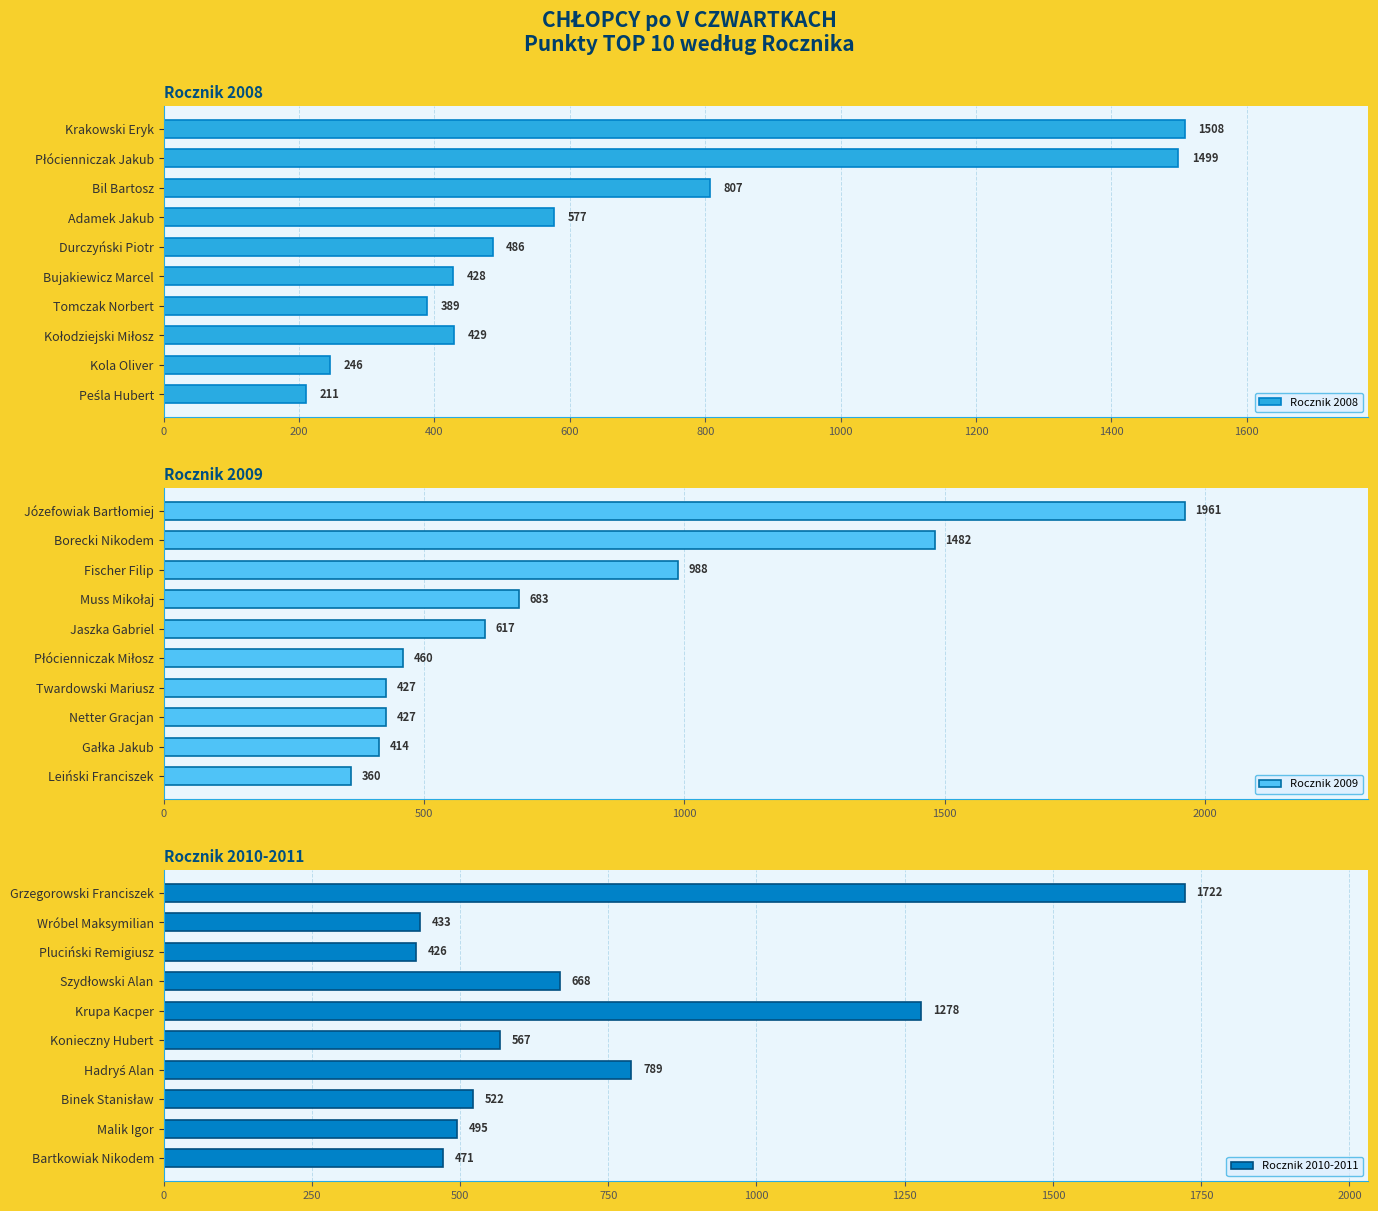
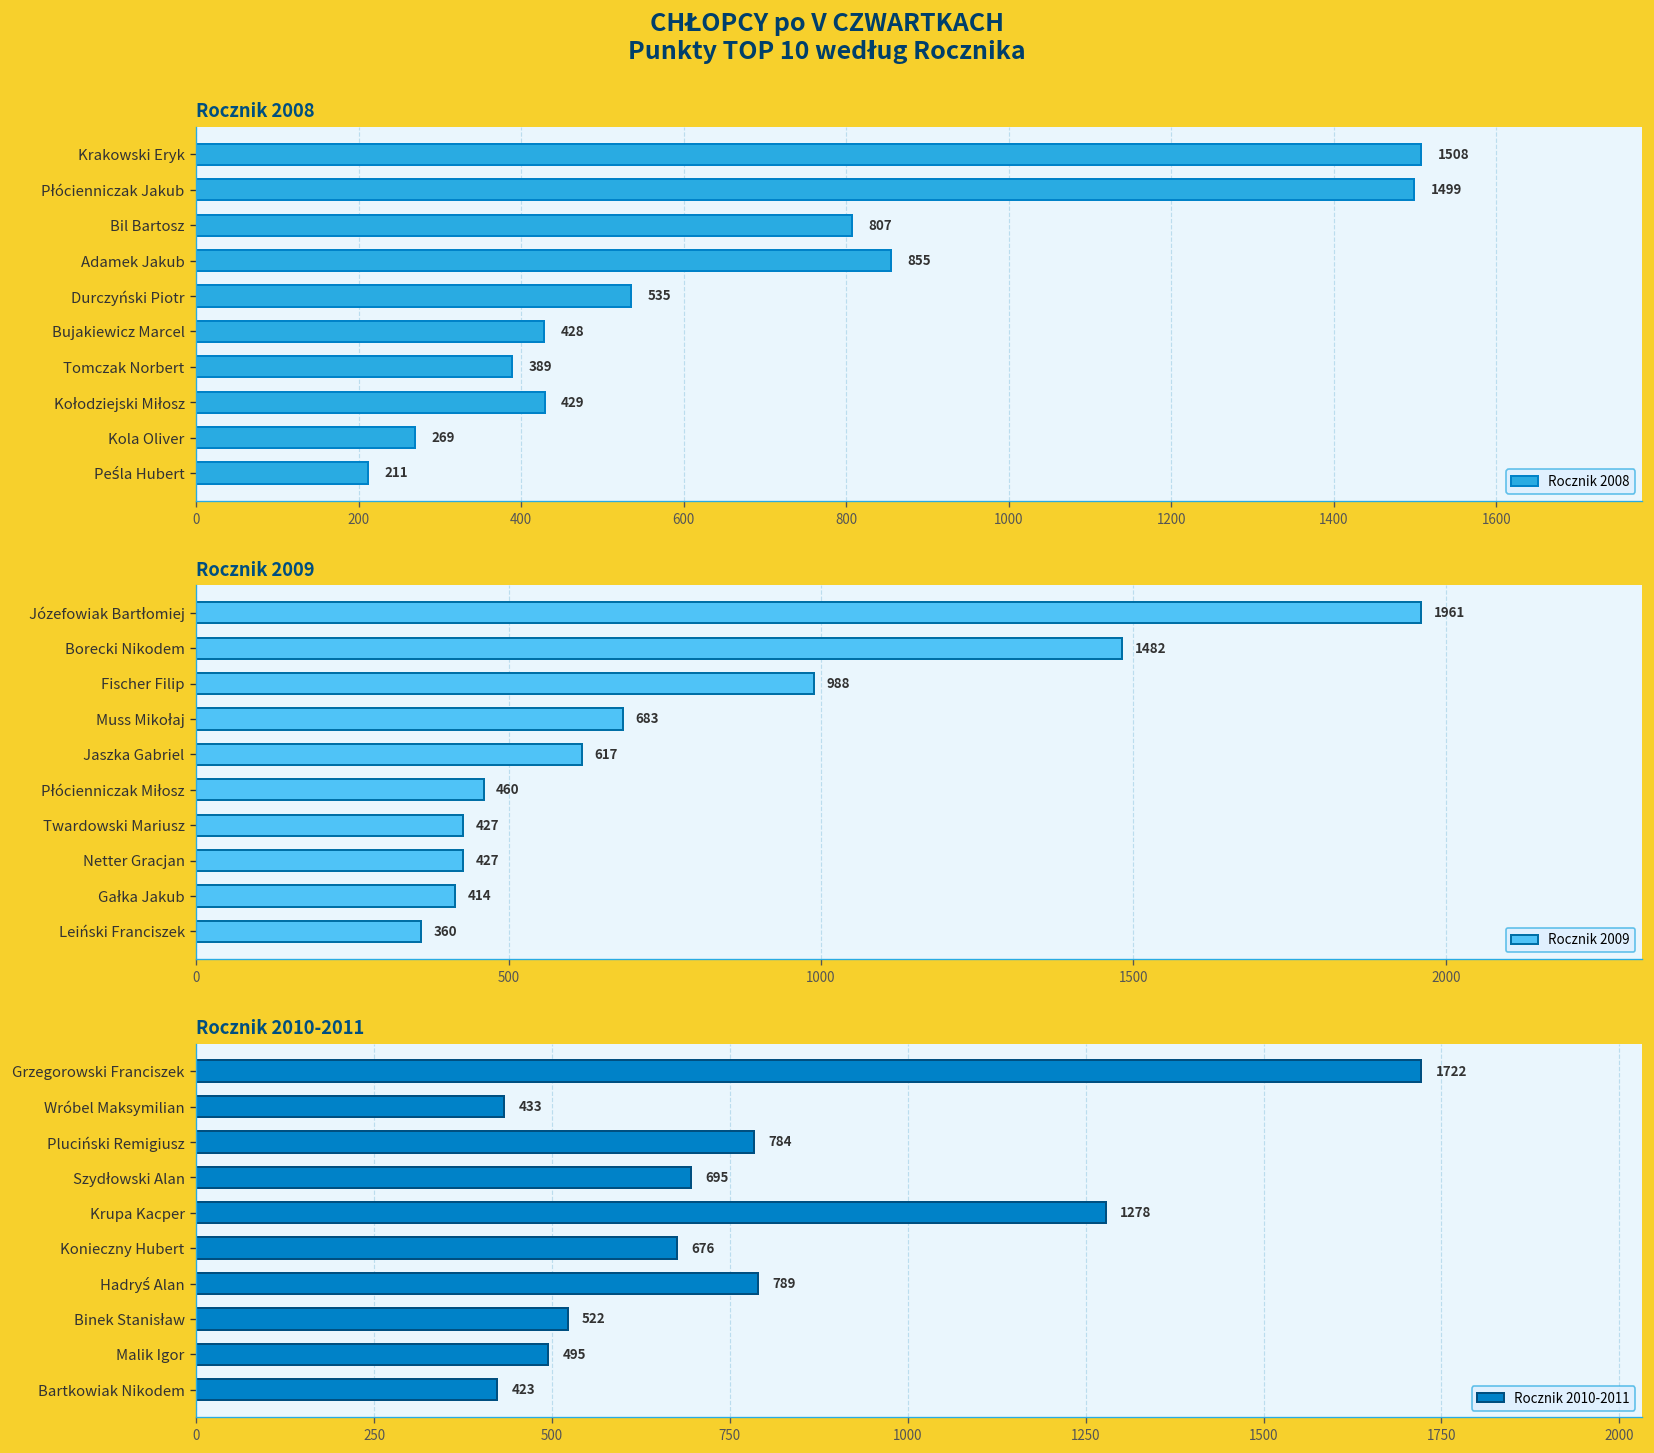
  {
    "Rocznik 2008": {
      "Krakowski Eryk": 1508,
      "Płócienniczak Jakub": 1499,
      "Bil Bartosz": 807,
-     "Adamek Jakub": 577,
-     "Durczyński Piotr": 486,
+     "Adamek Jakub": 855,
+     "Durczyński Piotr": 535,
      "Bujakiewicz Marcel": 428,
      "Tomczak Norbert": 389,
      "Kołodziejski Miłosz": 429,
-     "Kola Oliver": 246,
+     "Kola Oliver": 269,
      "Peśla Hubert": 211
    },
    "Rocznik 2009": {
      "Józefowiak Bartłomiej": 1961,
      "Borecki Nikodem": 1482,
      "Fischer Filip": 988,
      "Muss Mikołaj": 683,
      "Jaszka Gabriel": 617,
      "Płócienniczak Miłosz": 460,
      "Twardowski Mariusz": 427,
      "Netter Gracjan": 427,
      "Gałka Jakub": 414,
      "Leiński Franciszek": 360
    },
    "Rocznik 2010-2011": {
      "Grzegorowski Franciszek": 1722,
      "Wróbel Maksymilian": 433,
-     "Pluciński Remigiusz": 426,
-     "Szydłowski Alan": 668,
+     "Pluciński Remigiusz": 784,
+     "Szydłowski Alan": 695,
      "Krupa Kacper": 1278,
-     "Konieczny Hubert": 567,
+     "Konieczny Hubert": 676,
      "Hadryś Alan": 789,
      "Binek Stanisław": 522,
      "Malik Igor": 495,
-     "Bartkowiak Nikodem": 471
+     "Bartkowiak Nikodem": 423
    }
  }
